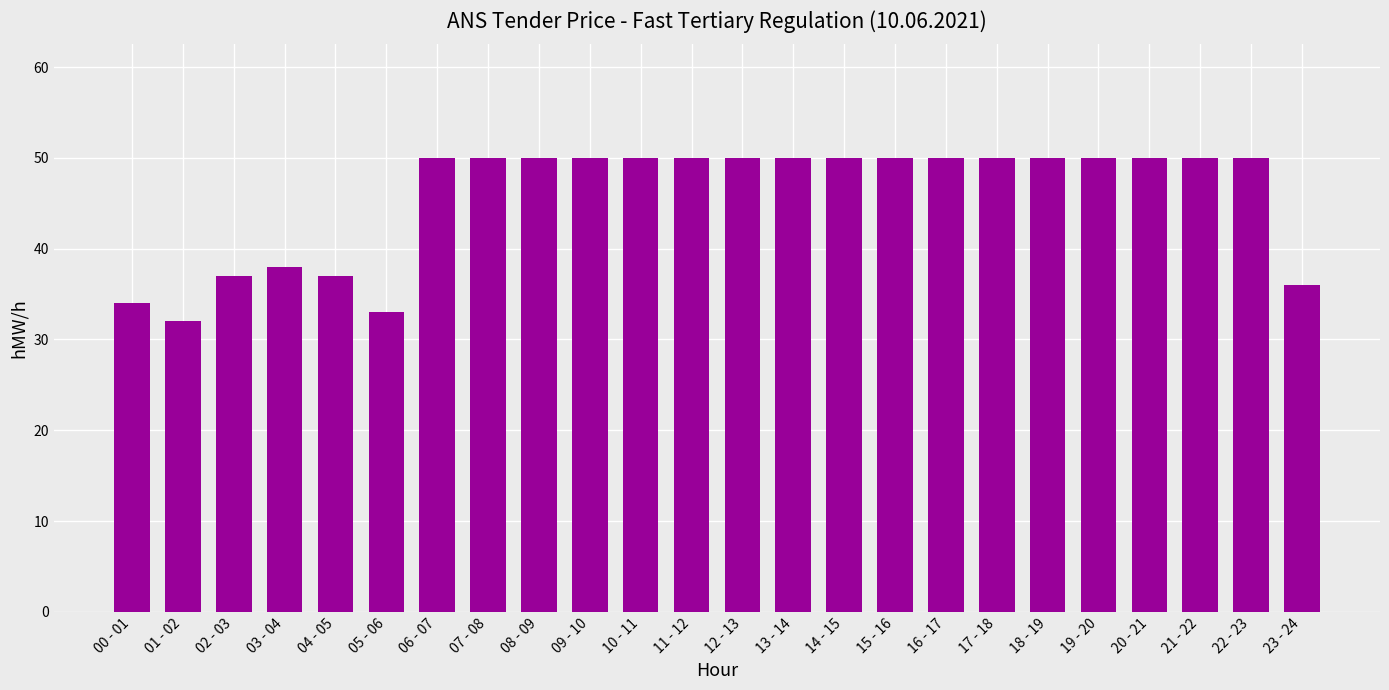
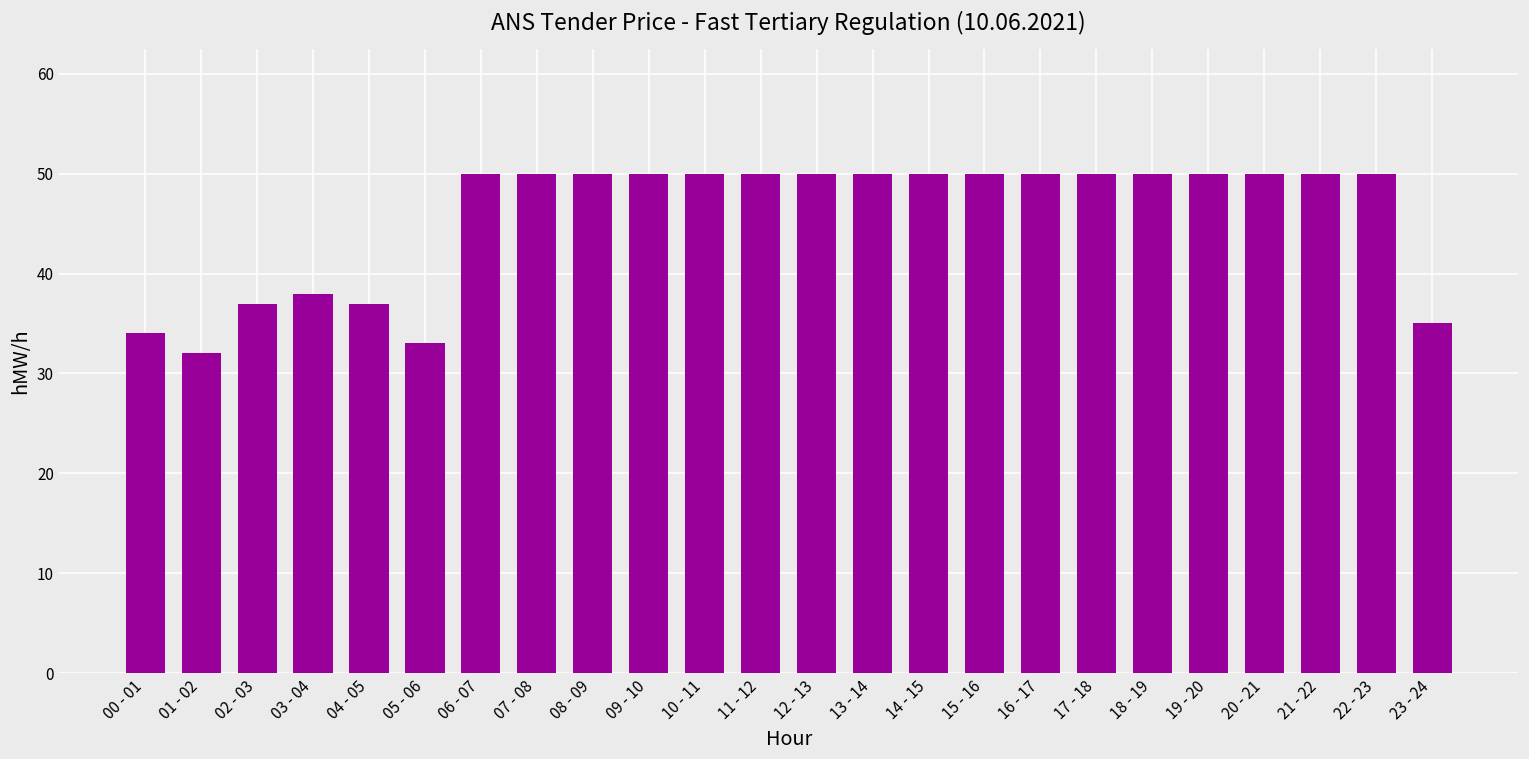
  {
    "00 - 01": 34,
    "01 - 02": 32,
    "02 - 03": 37,
    "03 - 04": 38,
    "04 - 05": 37,
    "05 - 06": 33,
    "06 - 07": 50,
    "07 - 08": 50,
    "08 - 09": 50,
    "09 - 10": 50,
    "10 - 11": 50,
    "11 - 12": 50,
    "12 - 13": 50,
    "13 - 14": 50,
    "14 - 15": 50,
    "15 - 16": 50,
    "16 - 17": 50,
    "17 - 18": 50,
    "18 - 19": 50,
    "19 - 20": 50,
    "20 - 21": 50,
    "21 - 22": 50,
    "22 - 23": 50,
-   "23 - 24": 36
+   "23 - 24": 35
  }
